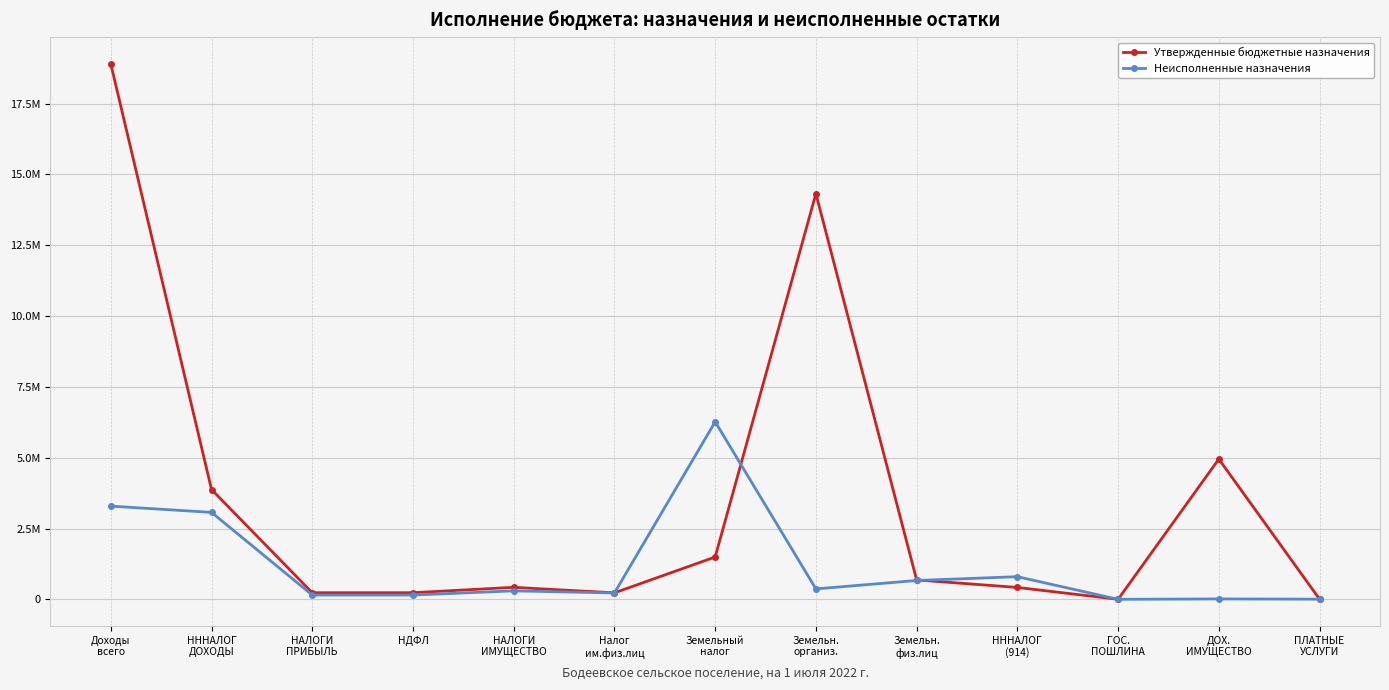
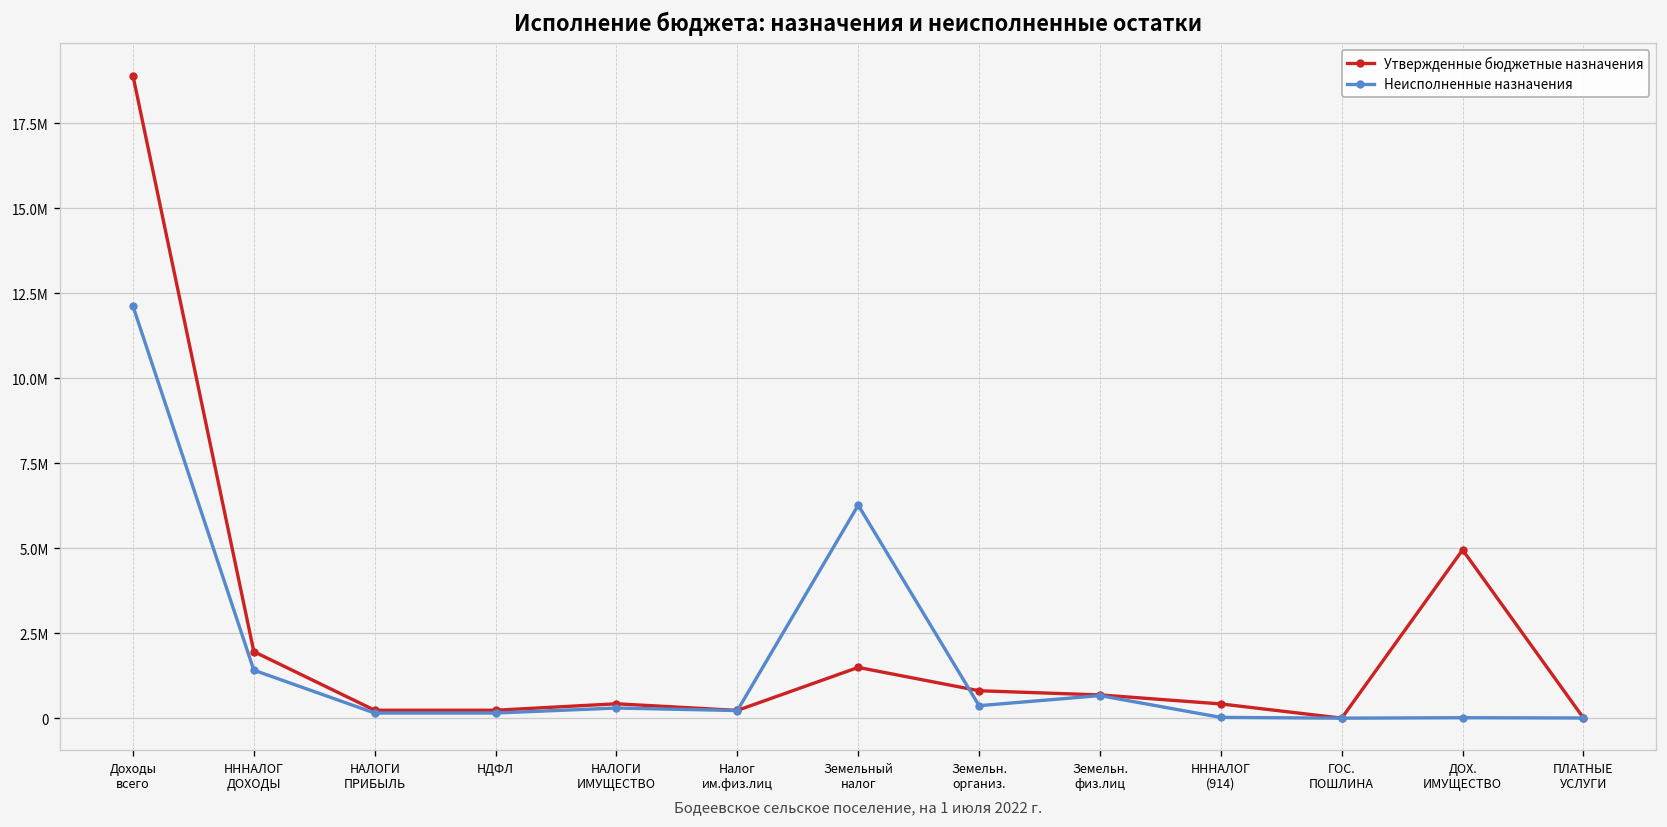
  {
    "Утвержденные бюджетные назначения": {
      "Доходы всего": 18900000,
-     "НННАЛОГ ДОХОДЫ": 3900000,
+     "НННАЛОГ ДОХОДЫ": 2000000,
      "НАЛОГИ ИМУЩЕСТВО": 400000,
      "Земельный налог": 1500000,
-     "Земельн. организ.": 14300000,
+     "Земельн. организ.": 800000,
      "НННАЛОГ (914)": 400000,
      "ДОХ. ИМУЩЕСТВО": 5000000
    },
    "Неисполненные назначения": {
-     "Доходы всего": 3300000,
-     "НННАЛОГ ДОХОДЫ": 3100000,
+     "Доходы всего": 12100000,
+     "НННАЛОГ ДОХОДЫ": 1400000,
      "НАЛОГИ ИМУЩЕСТВО": 300000,
      "Земельный налог": 6300000,
      "Земельн. организ.": 400000,
-     "НННАЛОГ (914)": 800000,
+     "НННАЛОГ (914)": 0,
      "ДОХ. ИМУЩЕСТВО": 0
    }
  }
